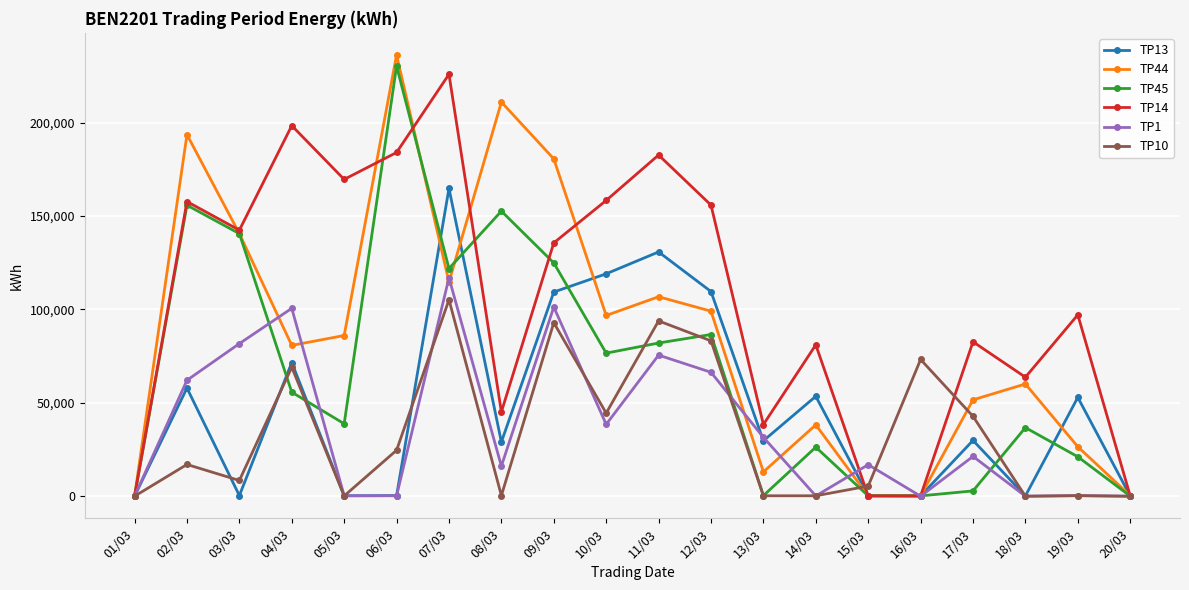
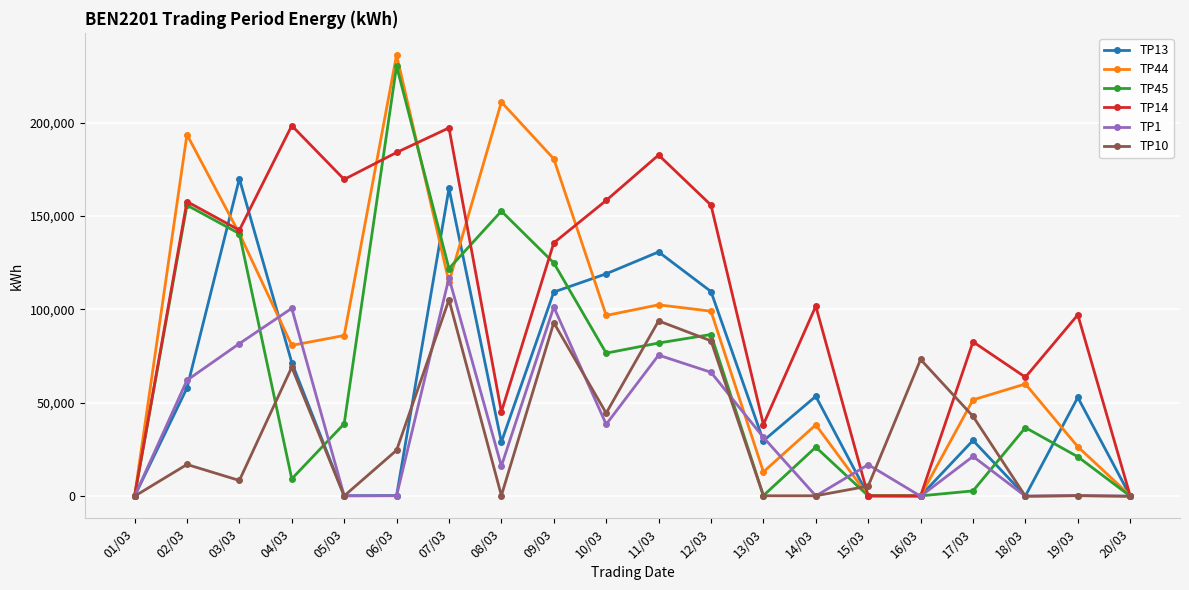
  {
    "TP13": {
      "02/03": "58,000",
-     "03/03": "0",
+     "03/03": "170,000",
      "04/03": "72,000",
      "07/03": "165,000",
      "08/03": "29,000",
      "09/03": "109,000",
      "10/03": "119,000",
      "11/03": "131,000",
      "12/03": "110,000",
      "13/03": "30,000",
      "14/03": "53,000",
      "17/03": "30,000",
      "19/03": "53,000"
    },
    "TP44": {
      "02/03": "194,000",
      "04/03": "81,000",
      "05/03": "86,000",
      "06/03": "236,000",
      "07/03": "115,000",
      "08/03": "211,000",
      "09/03": "181,000",
      "10/03": "97,000",
-     "11/03": "107,000",
+     "11/03": "102,000",
      "12/03": "99,000",
      "13/03": "13,000",
      "14/03": "38,000",
      "17/03": "52,000",
      "18/03": "60,000",
      "19/03": "26,000"
    },
    "TP45": {
      "02/03": "156,000",
-     "04/03": "56,000",
+     "04/03": "9,000",
      "05/03": "39,000",
      "06/03": "230,000",
      "07/03": "122,000",
      "08/03": "153,000",
      "09/03": "125,000",
      "10/03": "77,000",
      "11/03": "82,000",
      "12/03": "87,000",
      "14/03": "26,000",
      "17/03": "3,000",
      "18/03": "37,000",
      "19/03": "21,000"
    },
    "TP14": {
      "02/03": "158,000",
      "03/03": "142,000",
      "04/03": "198,000",
      "05/03": "170,000",
      "06/03": "184,000",
-     "07/03": "226,000",
+     "07/03": "197,000",
      "08/03": "45,000",
      "09/03": "136,000",
      "10/03": "158,000",
      "11/03": "183,000",
      "12/03": "156,000",
      "13/03": "38,000",
-     "14/03": "81,000",
+     "14/03": "102,000",
      "17/03": "83,000",
      "18/03": "64,000",
      "19/03": "97,000"
    },
    "TP1": {
      "02/03": "62,000",
      "03/03": "82,000",
      "04/03": "101,000",
      "07/03": "117,000",
      "08/03": "16,000",
      "09/03": "101,000",
      "10/03": "38,000",
      "11/03": "76,000",
      "12/03": "66,000",
      "13/03": "32,000",
      "15/03": "17,000",
      "17/03": "21,000"
    },
    "TP10": {
      "02/03": "17,000",
      "03/03": "8,000",
      "04/03": "69,000",
      "06/03": "25,000",
      "07/03": "105,000",
      "08/03": "0",
      "09/03": "93,000",
      "10/03": "44,000",
      "11/03": "94,000",
      "12/03": "83,000",
      "15/03": "5,000",
      "16/03": "73,000",
      "17/03": "43,000"
    }
  }
